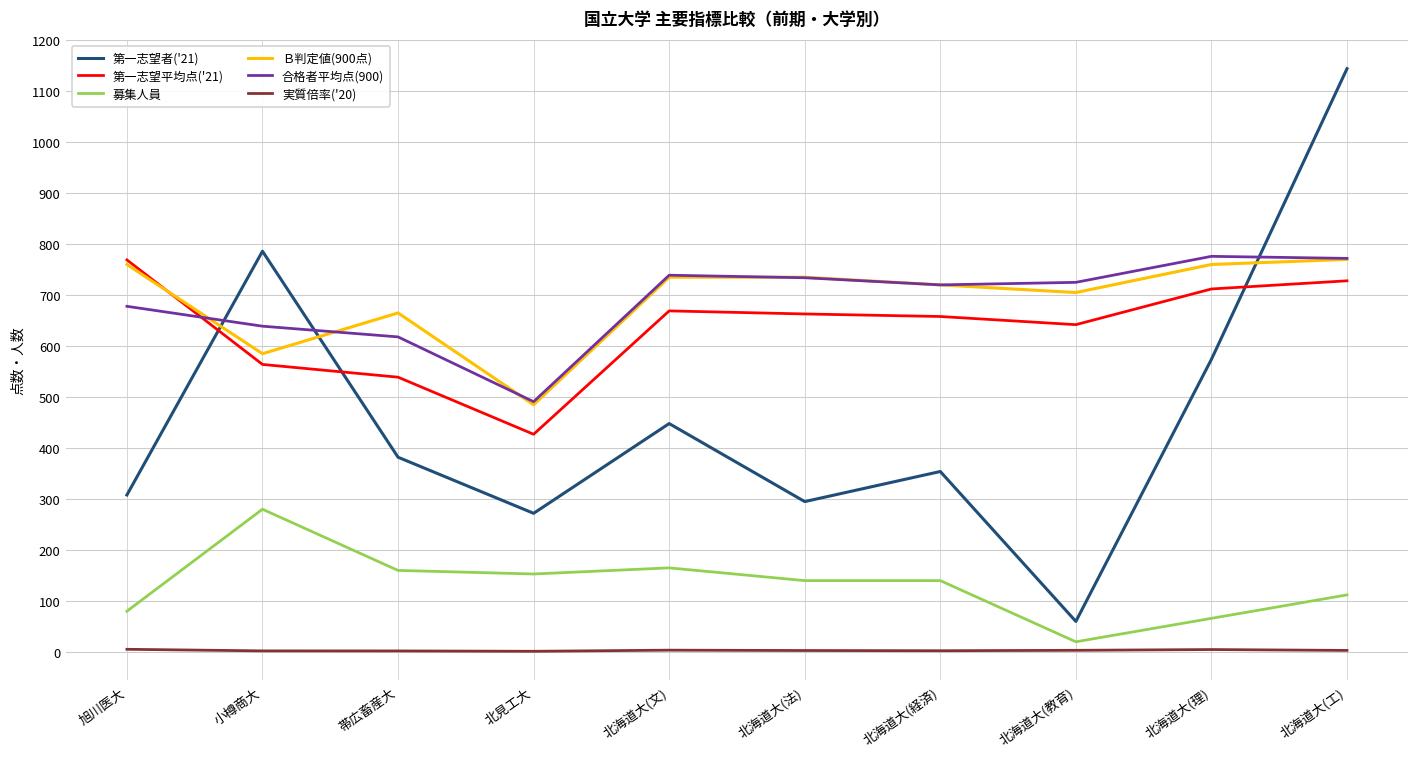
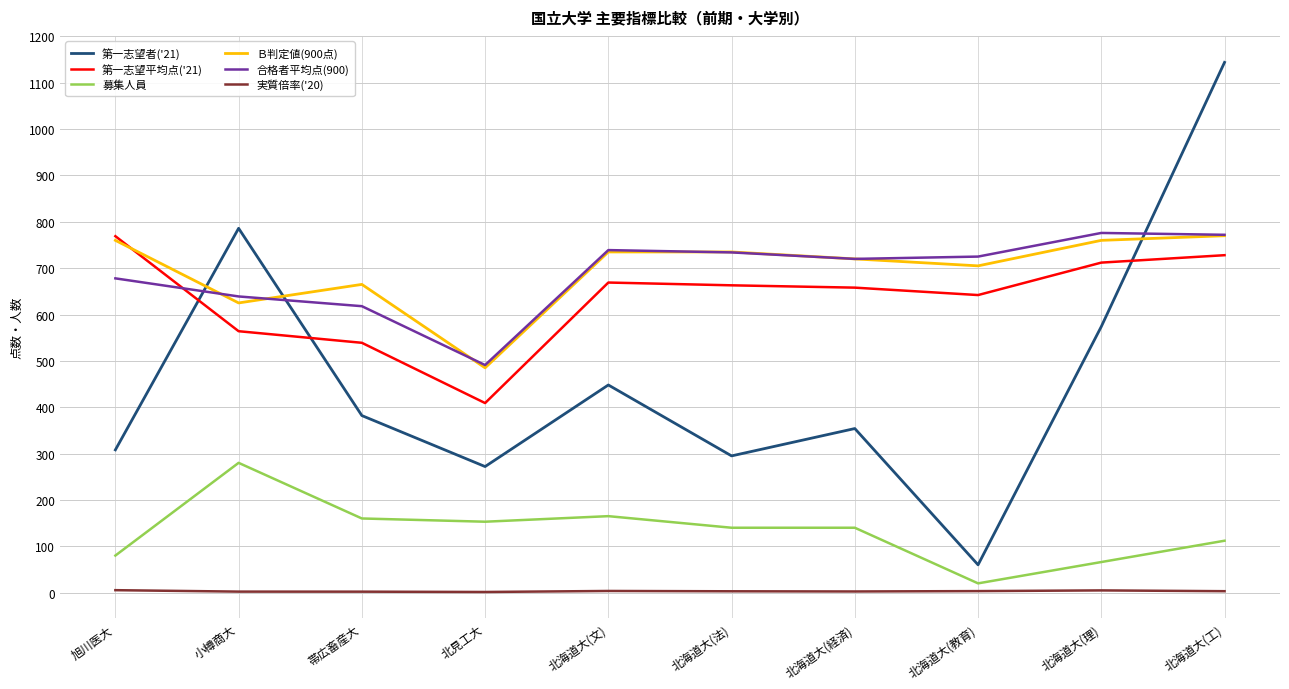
  {
    "第一志望者('21)": {
      "旭川医大": 310,
      "小樽商大": 790,
      "帯広畜産大": 380,
      "北見工大": 270,
      "北海道大(文)": 450,
      "北海道大(法)": 300,
      "北海道大(経済)": 350,
      "北海道大(教育)": 60,
      "北海道大(理)": 570,
      "北海道大(工)": 1140
    },
    "第一志望平均点('21)": {
      "旭川医大": 770,
      "小樽商大": 560,
      "帯広畜産大": 540,
-     "北見工大": 430,
+     "北見工大": 410,
      "北海道大(文)": 670,
      "北海道大(法)": 660,
      "北海道大(経済)": 660,
      "北海道大(教育)": 640,
      "北海道大(理)": 710,
      "北海道大(工)": 730
    },
    "募集人員": {
      "旭川医大": 80,
      "小樽商大": 280,
      "帯広畜産大": 160,
      "北見工大": 150,
      "北海道大(文)": 170,
      "北海道大(法)": 140,
      "北海道大(経済)": 140,
      "北海道大(教育)": 20,
      "北海道大(理)": 70,
      "北海道大(工)": 110
    },
    "Ｂ判定値(900点)": {
      "旭川医大": 760,
-     "小樽商大": 590,
+     "小樽商大": 630,
      "帯広畜産大": 670,
      "北見工大": 490,
      "北海道大(教育)": 710,
      "北海道大(理)": 760
    },
    "合格者平均点(900)": {
      "旭川医大": 680,
      "小樽商大": 640,
      "帯広畜産大": 620,
      "北見工大": 490,
      "北海道大(教育)": 730,
      "北海道大(理)": 780
    },
    "実質倍率('20)": {
      "旭川医大": 10,
      "小樽商大": 0,
      "帯広畜産大": 0,
      "北見工大": 0,
      "北海道大(文)": 0,
      "北海道大(法)": 0,
      "北海道大(経済)": 0,
      "北海道大(教育)": 0,
      "北海道大(理)": 0,
      "北海道大(工)": 0
    }
  }
